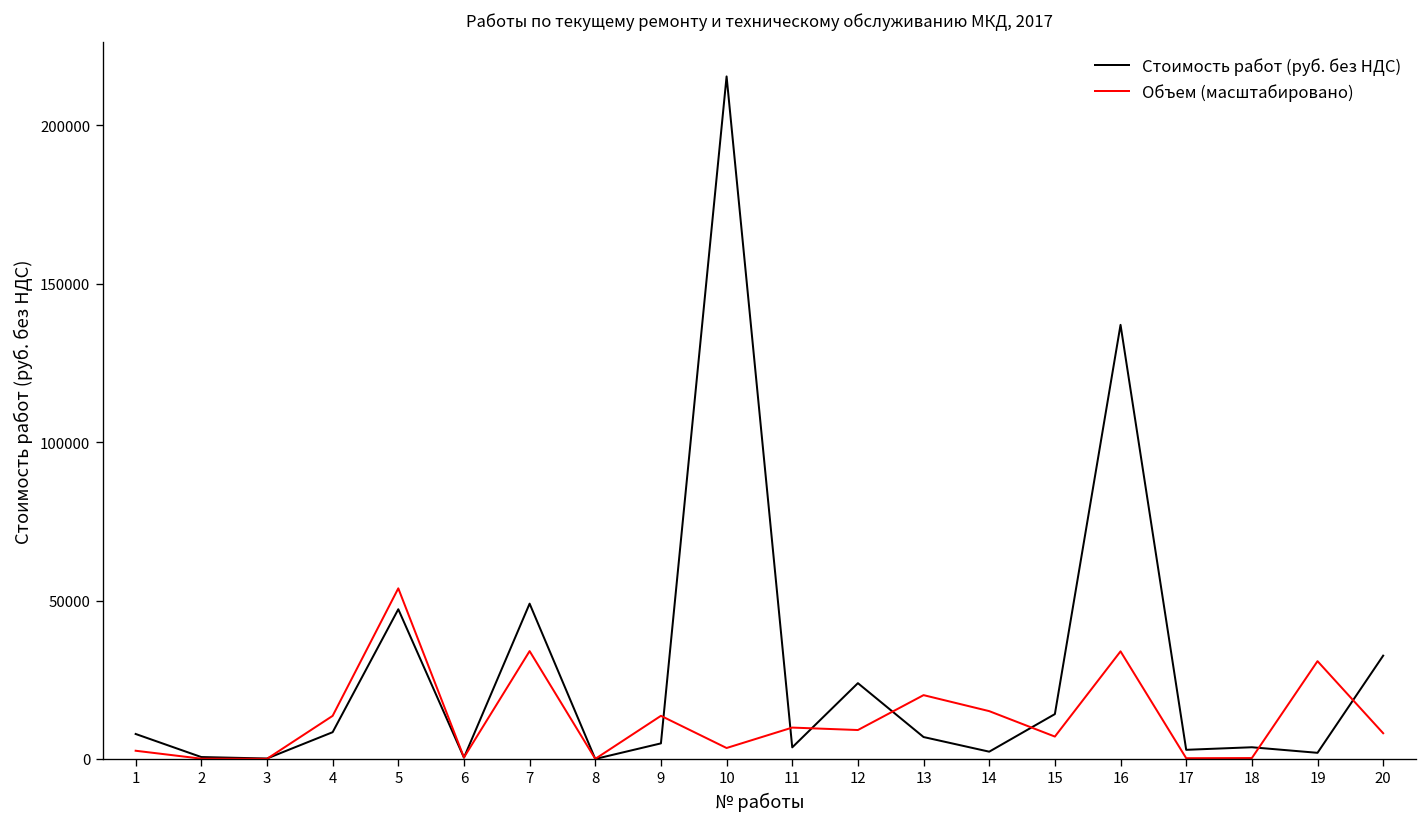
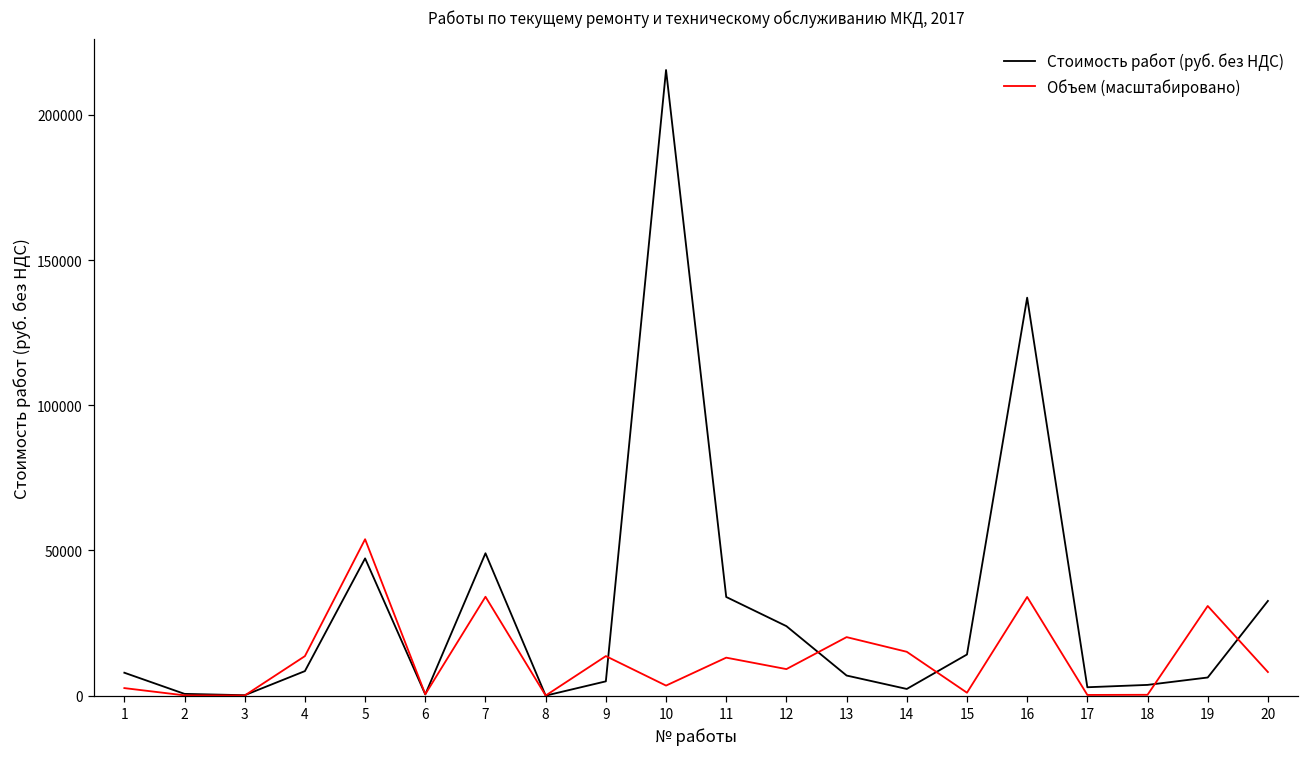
  {
    "Стоимость работ (руб. без НДС)": {
      "1": 8000,
      "4": 8000,
      "5": 47000,
      "7": 49000,
      "9": 5000,
      "10": 215000,
-     "11": 4000,
+     "11": 34000,
      "12": 24000,
      "13": 7000,
      "14": 2000,
      "15": 14000,
      "16": 137000,
      "17": 3000,
      "18": 4000,
-     "19": 2000,
+     "19": 6000,
      "20": 33000
    },
    "Объем (масштабировано)": {
      "1": 3000,
      "4": 14000,
      "5": 54000,
      "7": 34000,
      "9": 14000,
      "10": 3000,
-     "11": 10000,
+     "11": 13000,
      "12": 9000,
      "13": 20000,
      "14": 15000,
-     "15": 7000,
+     "15": 1000,
      "16": 34000,
      "17": 0,
      "18": 0,
      "19": 31000,
      "20": 8000
    }
  }
